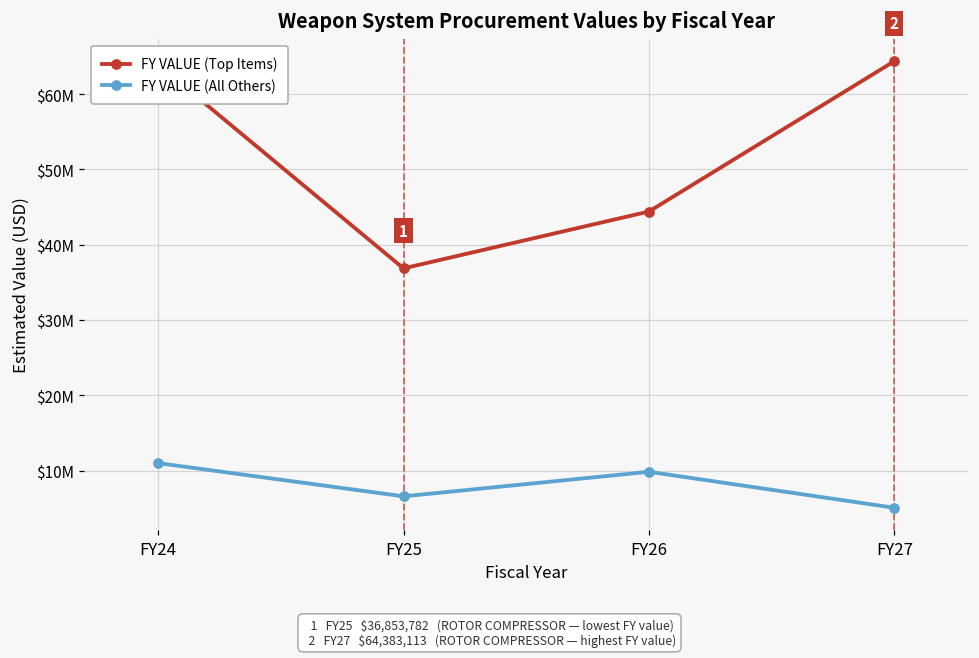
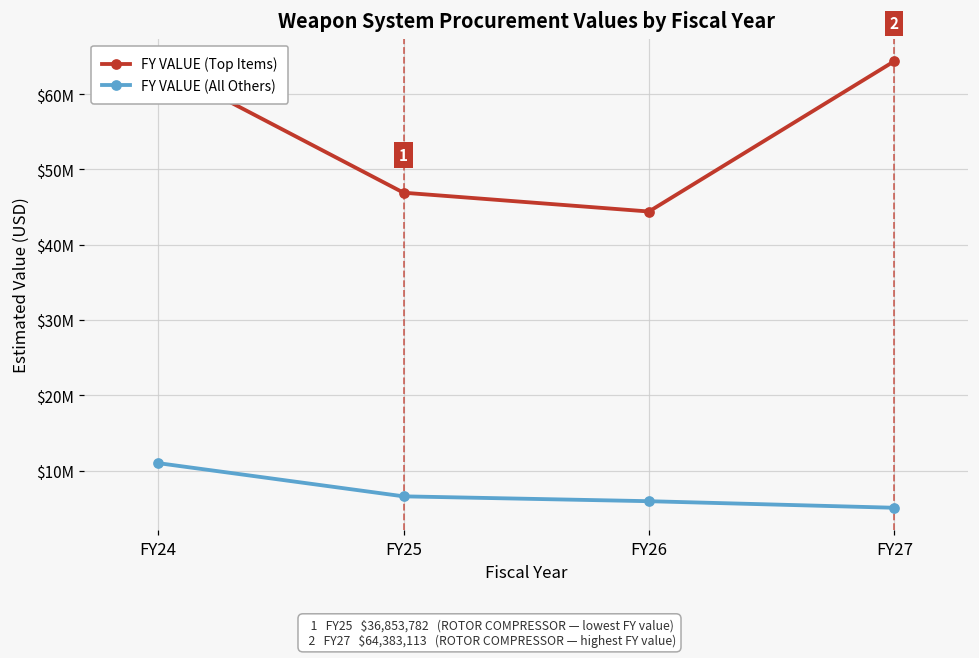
  {
    "FY VALUE (Top Items)": {
-     "FY25": "$37000000",
+     "FY25": "$47000000",
      "FY26": "$44000000",
      "FY27": "$64000000"
    },
    "FY VALUE (All Others)": {
      "FY24": "$11000000",
      "FY25": "$7000000",
-     "FY26": "$10000000",
+     "FY26": "$6000000",
      "FY27": "$5000000"
    }
  }
